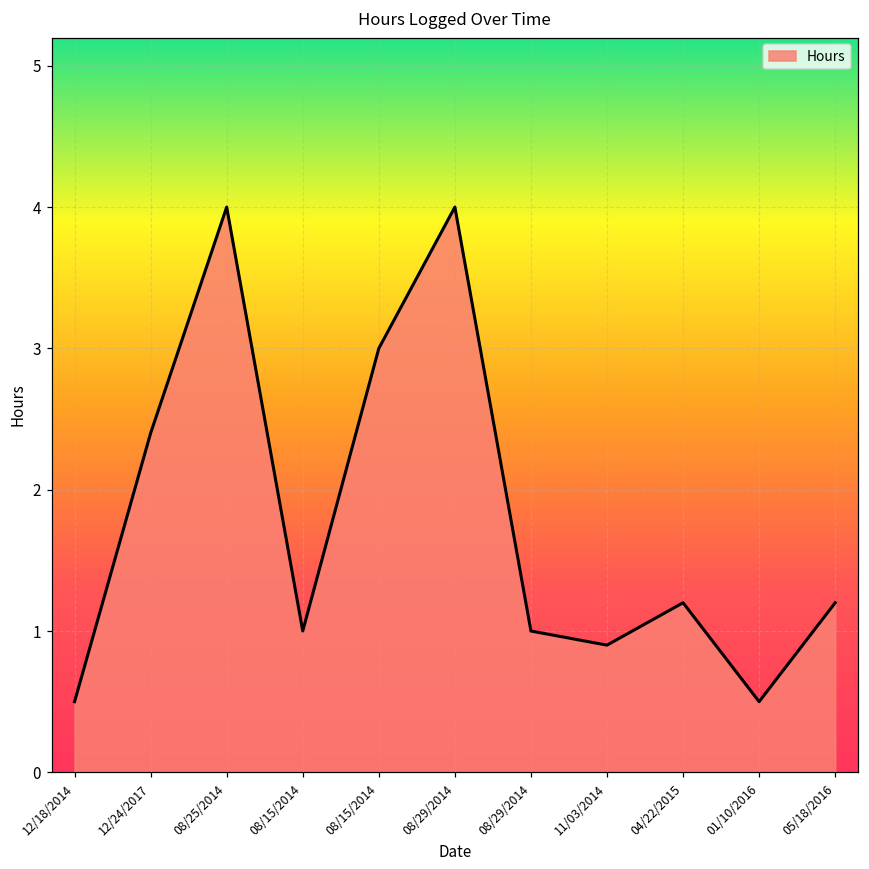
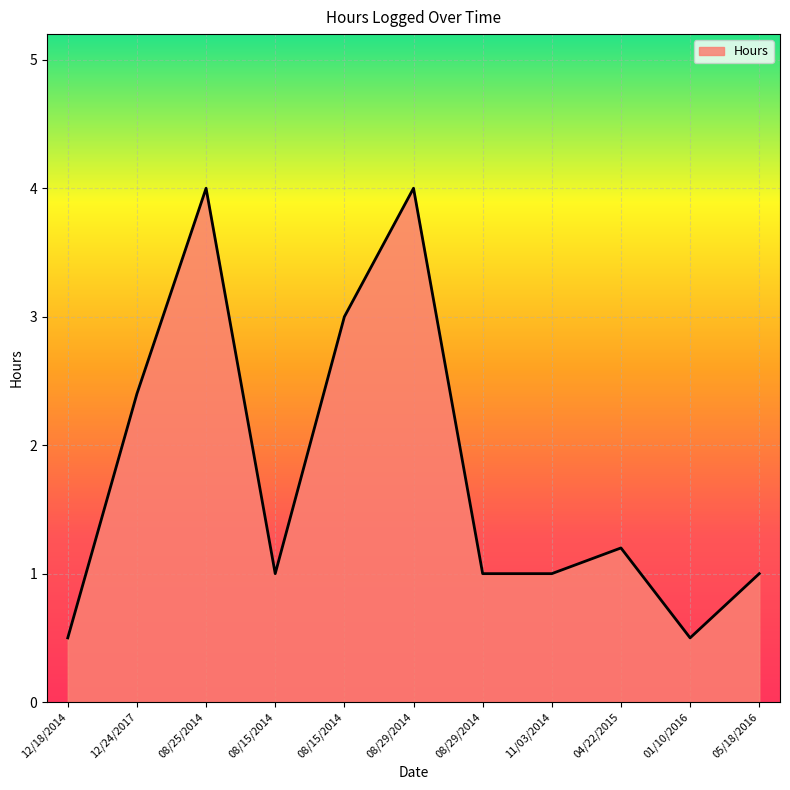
  {
    "12/18/2014": 0.5,
    "12/24/2017": 2.4,
    "08/25/2014": 4.0,
-   "11/03/2014": 0.9,
+   "11/03/2014": 1.0,
    "04/22/2015": 1.2,
    "01/10/2016": 0.5,
-   "05/18/2016": 1.2
+   "05/18/2016": 1.0
  }
